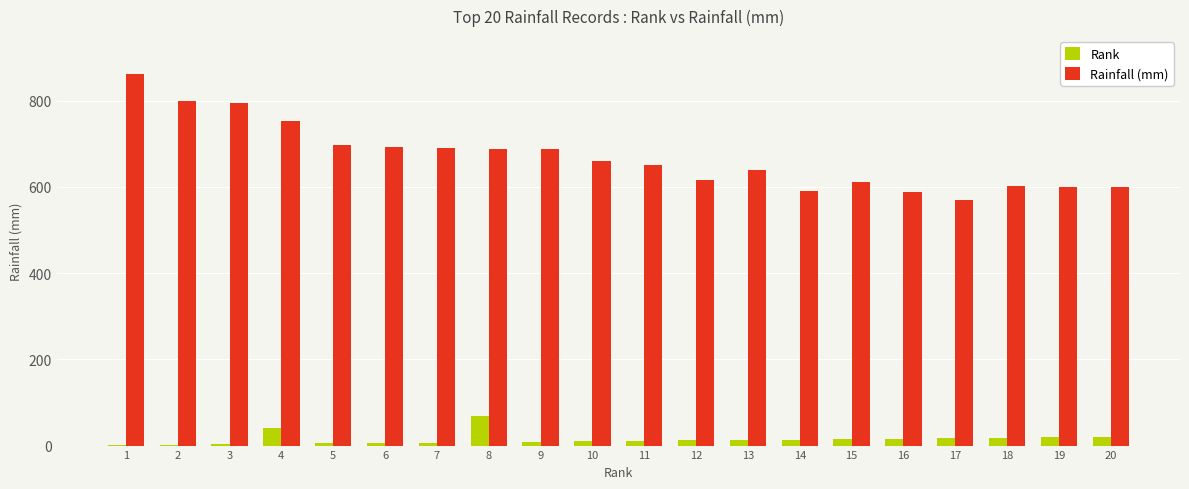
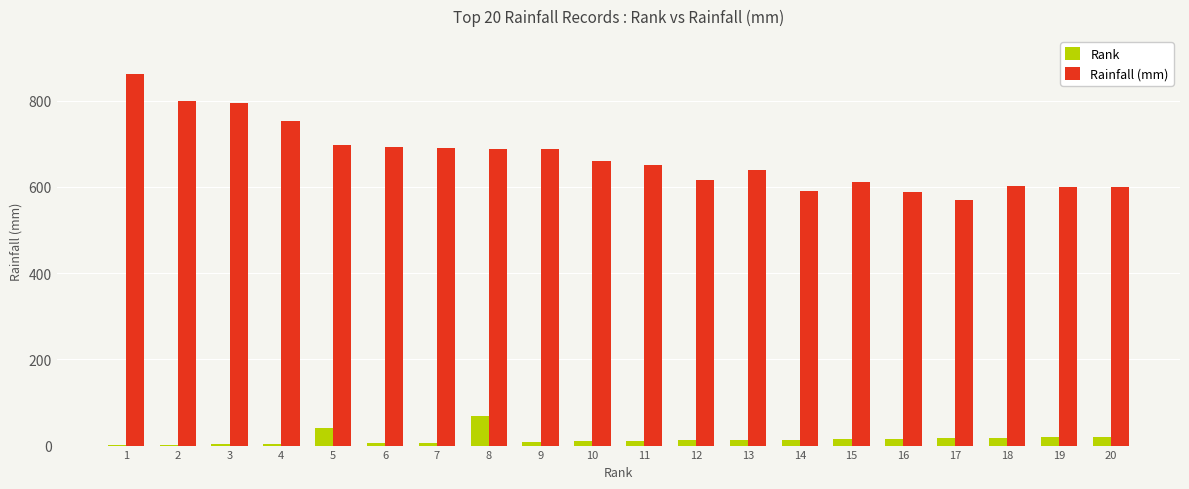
  {
    "Rank": {
-     "4": 40,
-     "5": 10,
+     "4": 0,
+     "5": 40,
      "6": 10,
      "7": 10,
      "8": 70,
      "9": 10,
      "10": 10,
      "11": 10,
      "12": 10,
      "13": 10,
      "14": 10,
      "15": 20,
      "16": 20,
      "17": 20,
      "18": 20,
      "19": 20,
      "20": 20
    },
    "Rainfall (mm)": {
      "1": 860,
      "2": 800,
      "3": 790,
      "4": 750,
      "5": 700,
      "6": 690,
      "7": 690,
      "8": 690,
      "9": 690,
      "10": 660,
      "11": 650,
      "12": 620,
      "13": 640,
      "14": 590,
      "15": 610,
      "16": 590,
      "17": 570,
      "18": 600,
      "19": 600,
      "20": 600
    }
  }
